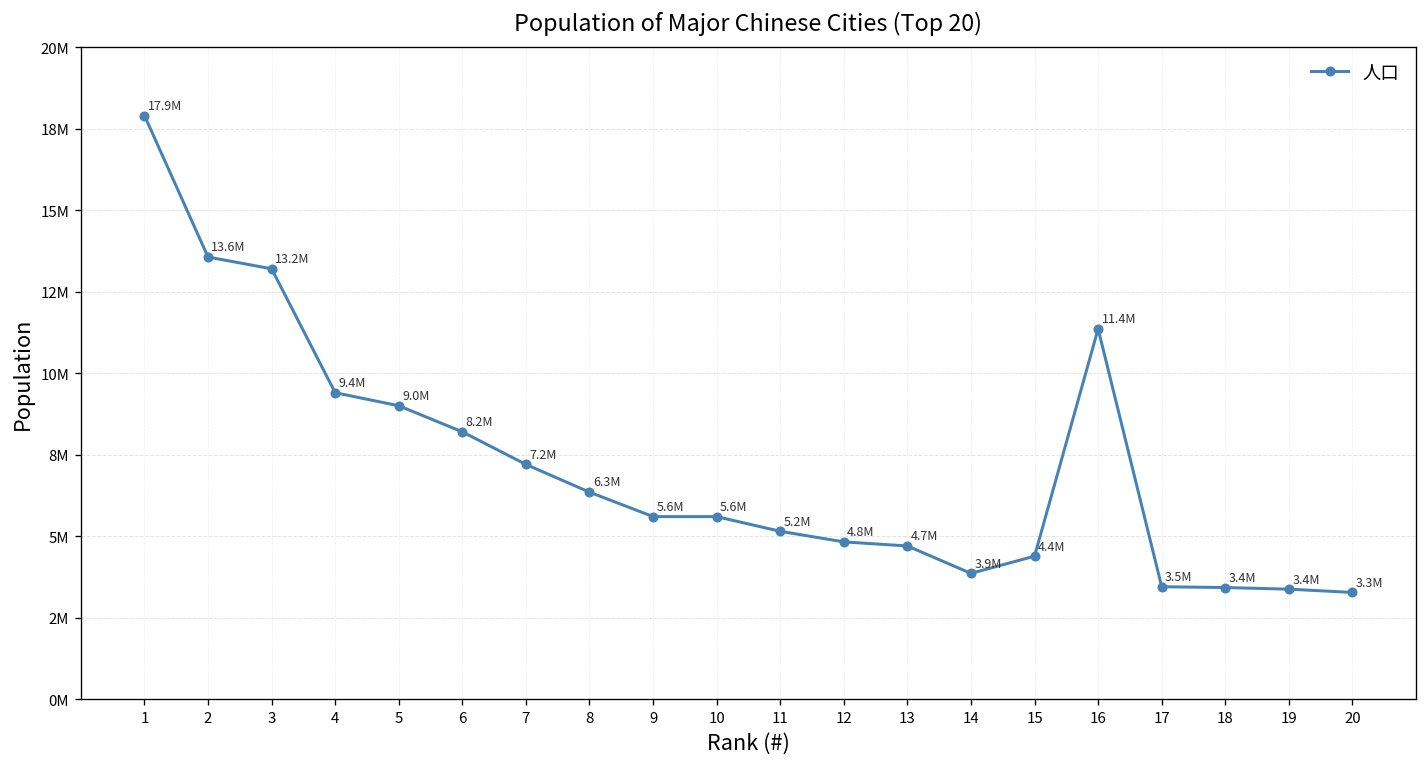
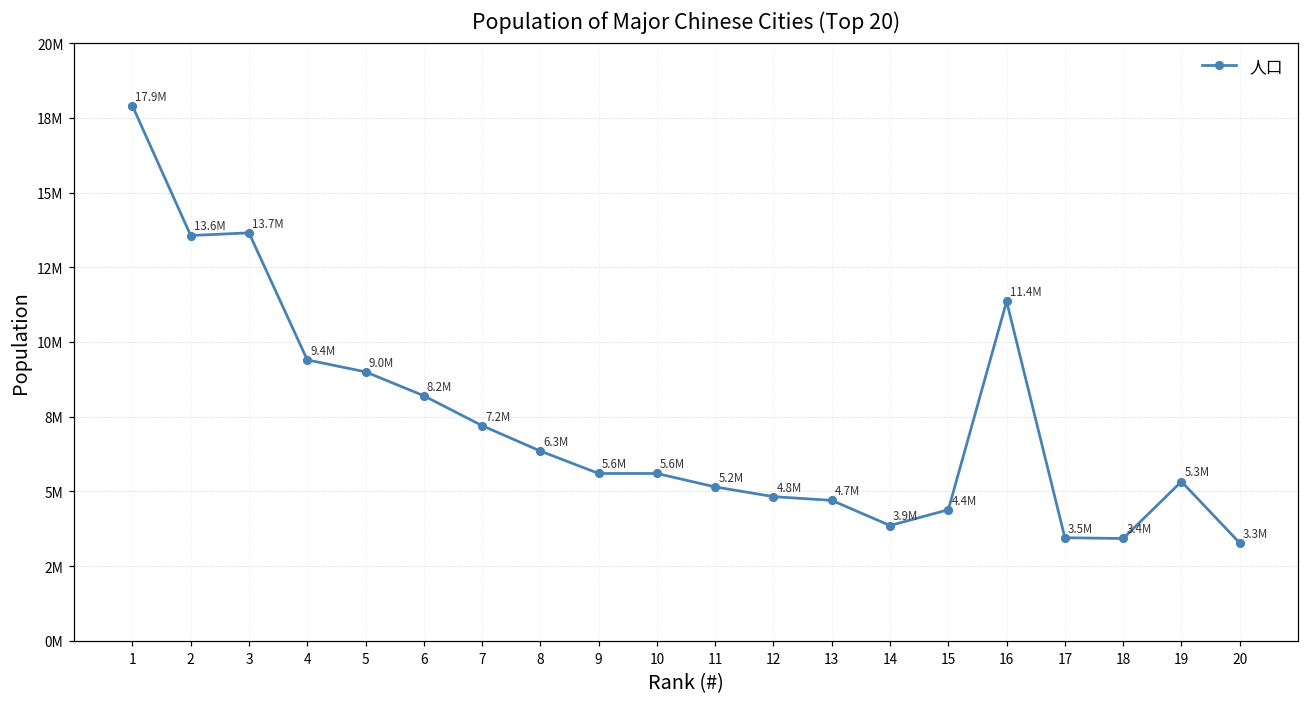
  {
    "1": "17.9M",
    "2": "13.6M",
-   "3": "13.2M",
+   "3": "13.7M",
    "4": "9.4M",
    "5": "9.0M",
    "6": "8.2M",
    "7": "7.2M",
    "8": "6.3M",
    "9": "5.6M",
    "10": "5.6M",
    "11": "5.2M",
    "12": "4.8M",
    "13": "4.7M",
    "14": "3.9M",
    "15": "4.4M",
    "16": "11.4M",
    "17": "3.5M",
    "18": "3.4M",
-   "19": "3.4M",
+   "19": "5.3M",
    "20": "3.3M"
  }
